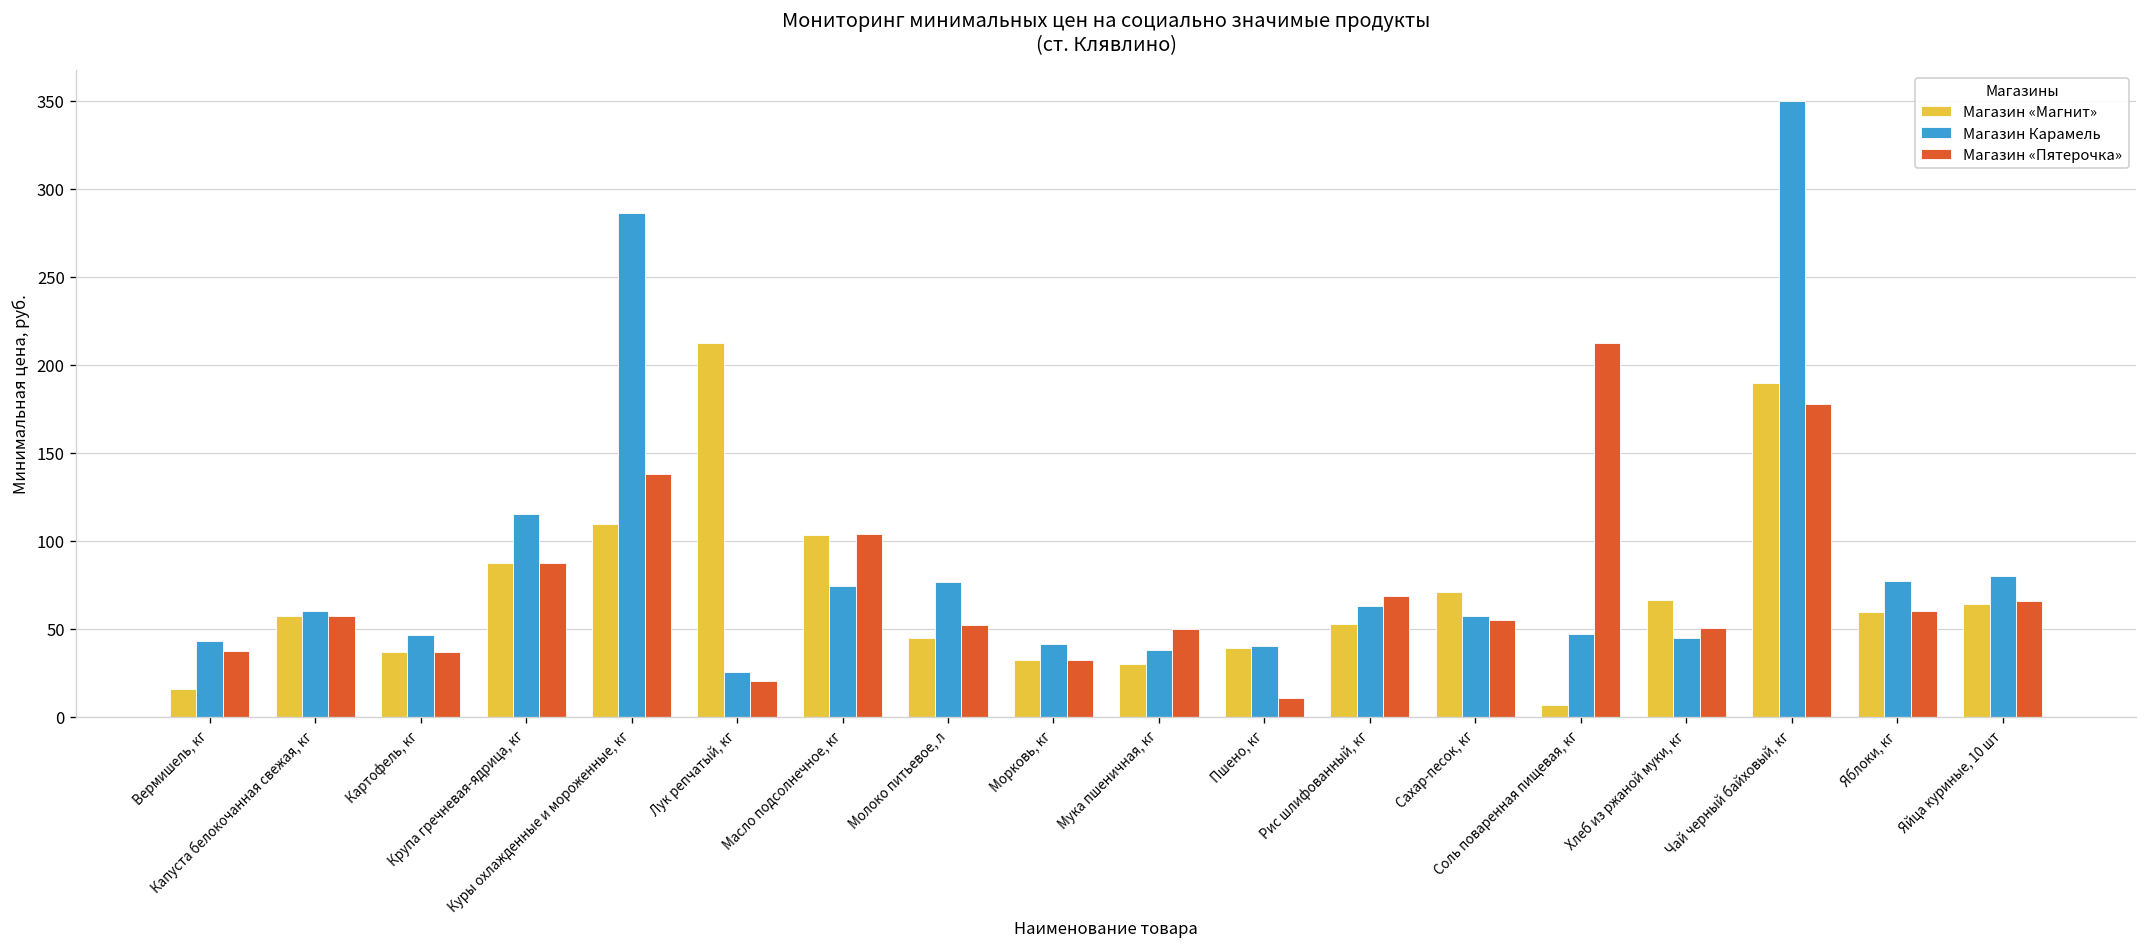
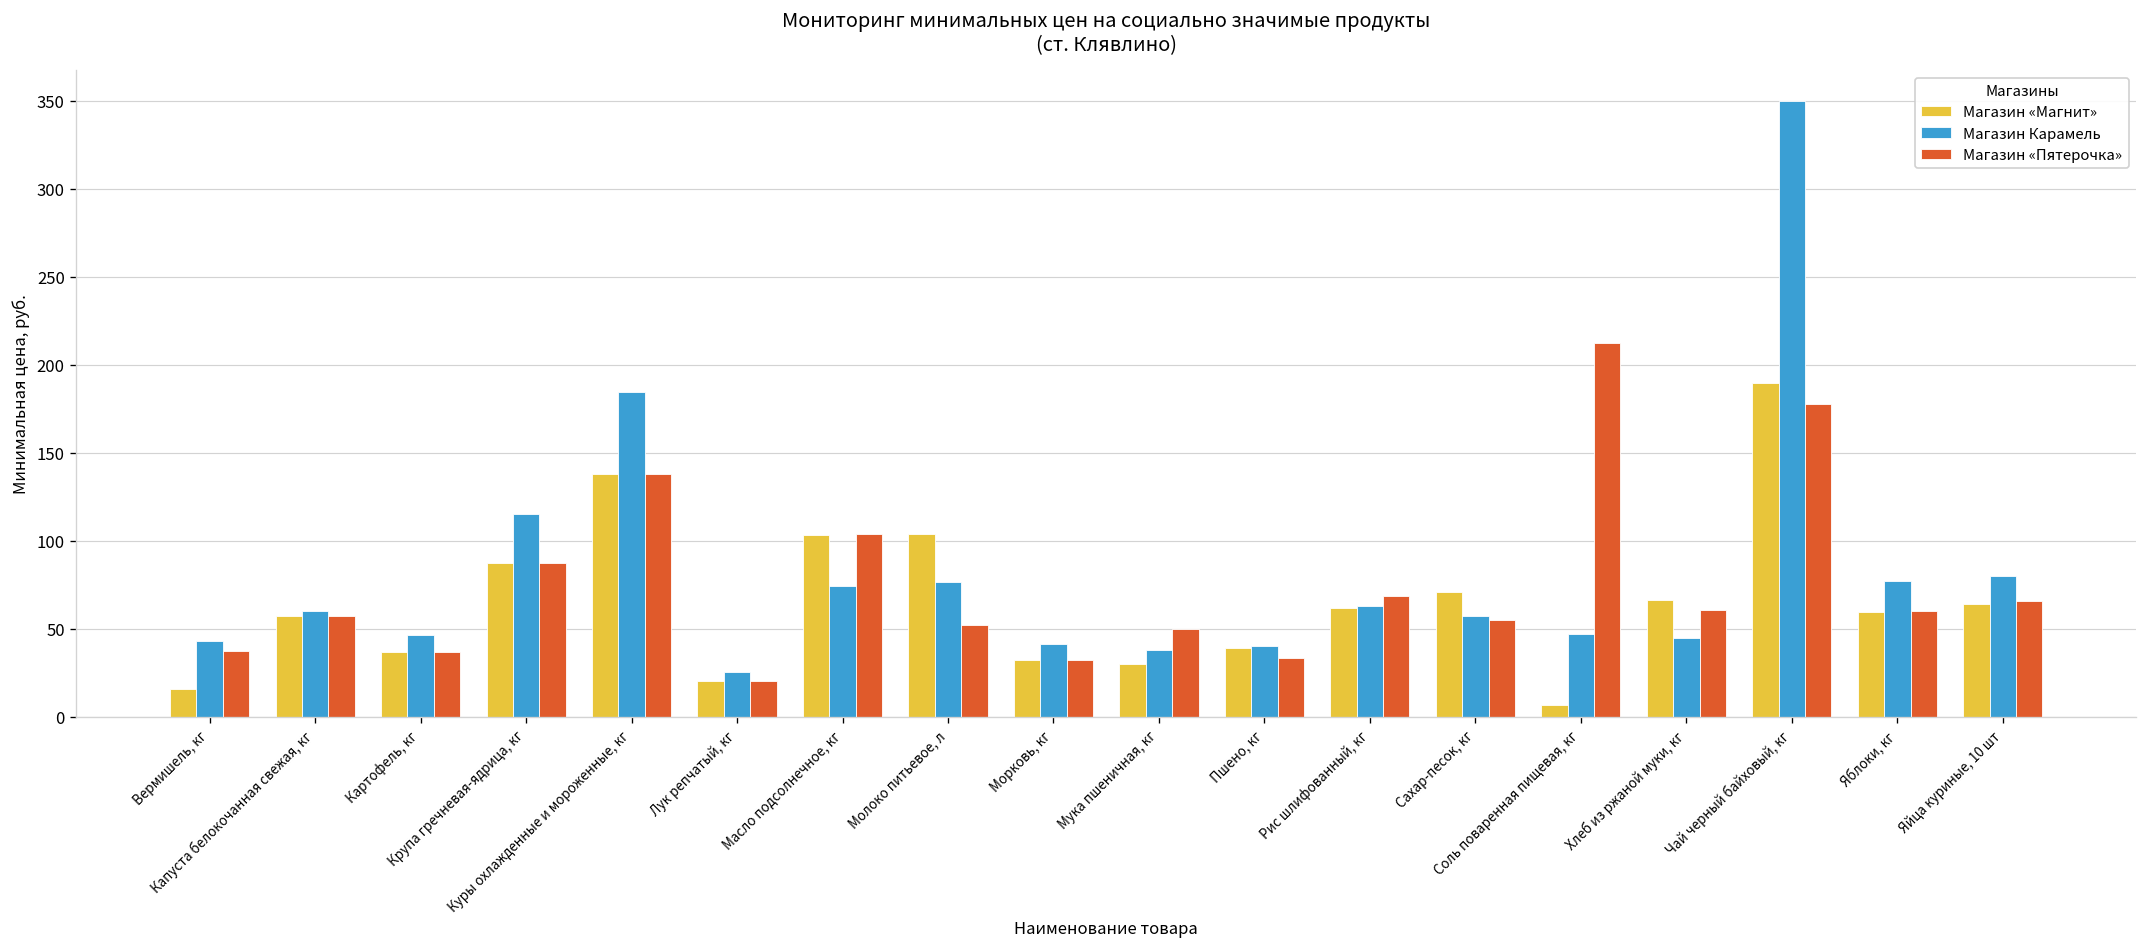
  {
    "Магазин «Магнит»": {
      "Вермишель, кг": 16,
      "Капуста белокочанная свежая, кг": 57,
      "Картофель, кг": 37,
      "Крупа гречневая-ядрица, кг": 87,
-     "Куры охлажденные и мороженные, кг": 110,
-     "Лук репчатый, кг": 213,
+     "Куры охлажденные и мороженные, кг": 138,
+     "Лук репчатый, кг": 20,
      "Масло подсолнечное, кг": 103,
-     "Молоко питьевое, л": 45,
+     "Молоко питьевое, л": 104,
      "Морковь, кг": 32,
      "Мука пшеничная, кг": 30,
      "Пшено, кг": 39,
-     "Рис шлифованный, кг": 52,
+     "Рис шлифованный, кг": 62,
      "Сахар-песок, кг": 71,
      "Соль поваренная пищевая, кг": 6,
      "Хлеб из ржаной муки, кг": 66,
      "Чай черный байховый, кг": 190,
      "Яблоки, кг": 59,
      "Яйца куриные, 10 шт": 64
    },
    "Магазин Карамель": {
      "Вермишель, кг": 43,
      "Капуста белокочанная свежая, кг": 60,
      "Картофель, кг": 46,
      "Крупа гречневая-ядрица, кг": 115,
-     "Куры охлажденные и мороженные, кг": 286,
+     "Куры охлажденные и мороженные, кг": 184,
      "Лук репчатый, кг": 26,
      "Масло подсолнечное, кг": 74,
      "Молоко питьевое, л": 77,
      "Морковь, кг": 42,
      "Мука пшеничная, кг": 38,
      "Пшено, кг": 40,
      "Рис шлифованный, кг": 63,
      "Сахар-песок, кг": 57,
      "Соль поваренная пищевая, кг": 47,
      "Хлеб из ржаной муки, кг": 45,
      "Чай черный байховый, кг": 350,
      "Яблоки, кг": 77,
      "Яйца куриные, 10 шт": 80
    },
    "Магазин «Пятерочка»": {
      "Вермишель, кг": 37,
      "Капуста белокочанная свежая, кг": 57,
      "Картофель, кг": 37,
      "Крупа гречневая-ядрица, кг": 87,
      "Куры охлажденные и мороженные, кг": 138,
      "Лук репчатый, кг": 20,
      "Масло подсолнечное, кг": 104,
      "Молоко питьевое, л": 52,
      "Морковь, кг": 32,
      "Мука пшеничная, кг": 50,
-     "Пшено, кг": 11,
+     "Пшено, кг": 34,
      "Рис шлифованный, кг": 69,
      "Сахар-песок, кг": 55,
      "Соль поваренная пищевая, кг": 212,
-     "Хлеб из ржаной муки, кг": 50,
+     "Хлеб из ржаной муки, кг": 60,
      "Чай черный байховый, кг": 178,
      "Яблоки, кг": 60,
      "Яйца куриные, 10 шт": 66
    }
  }
